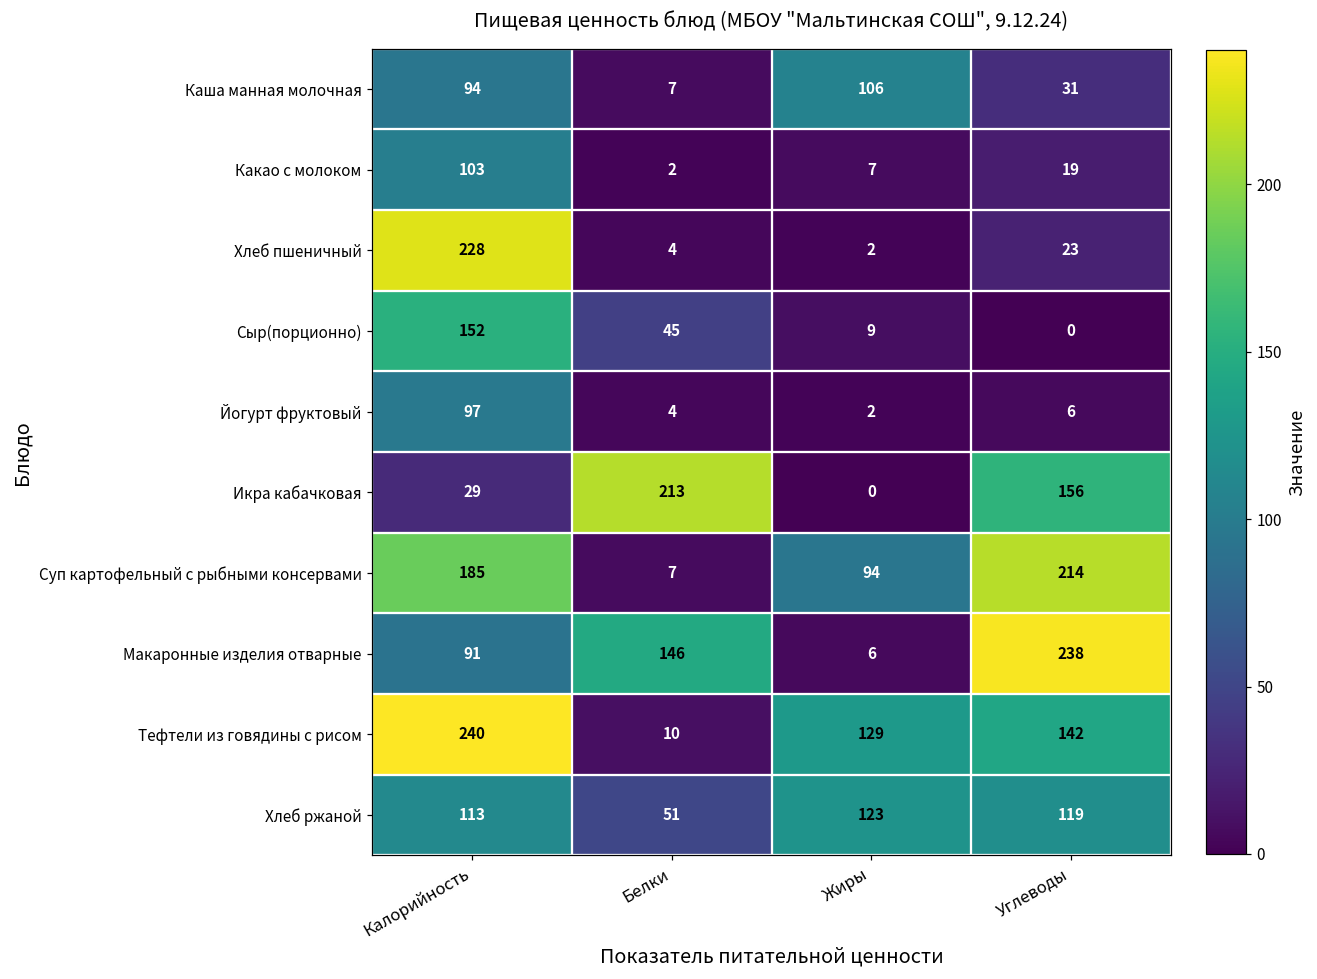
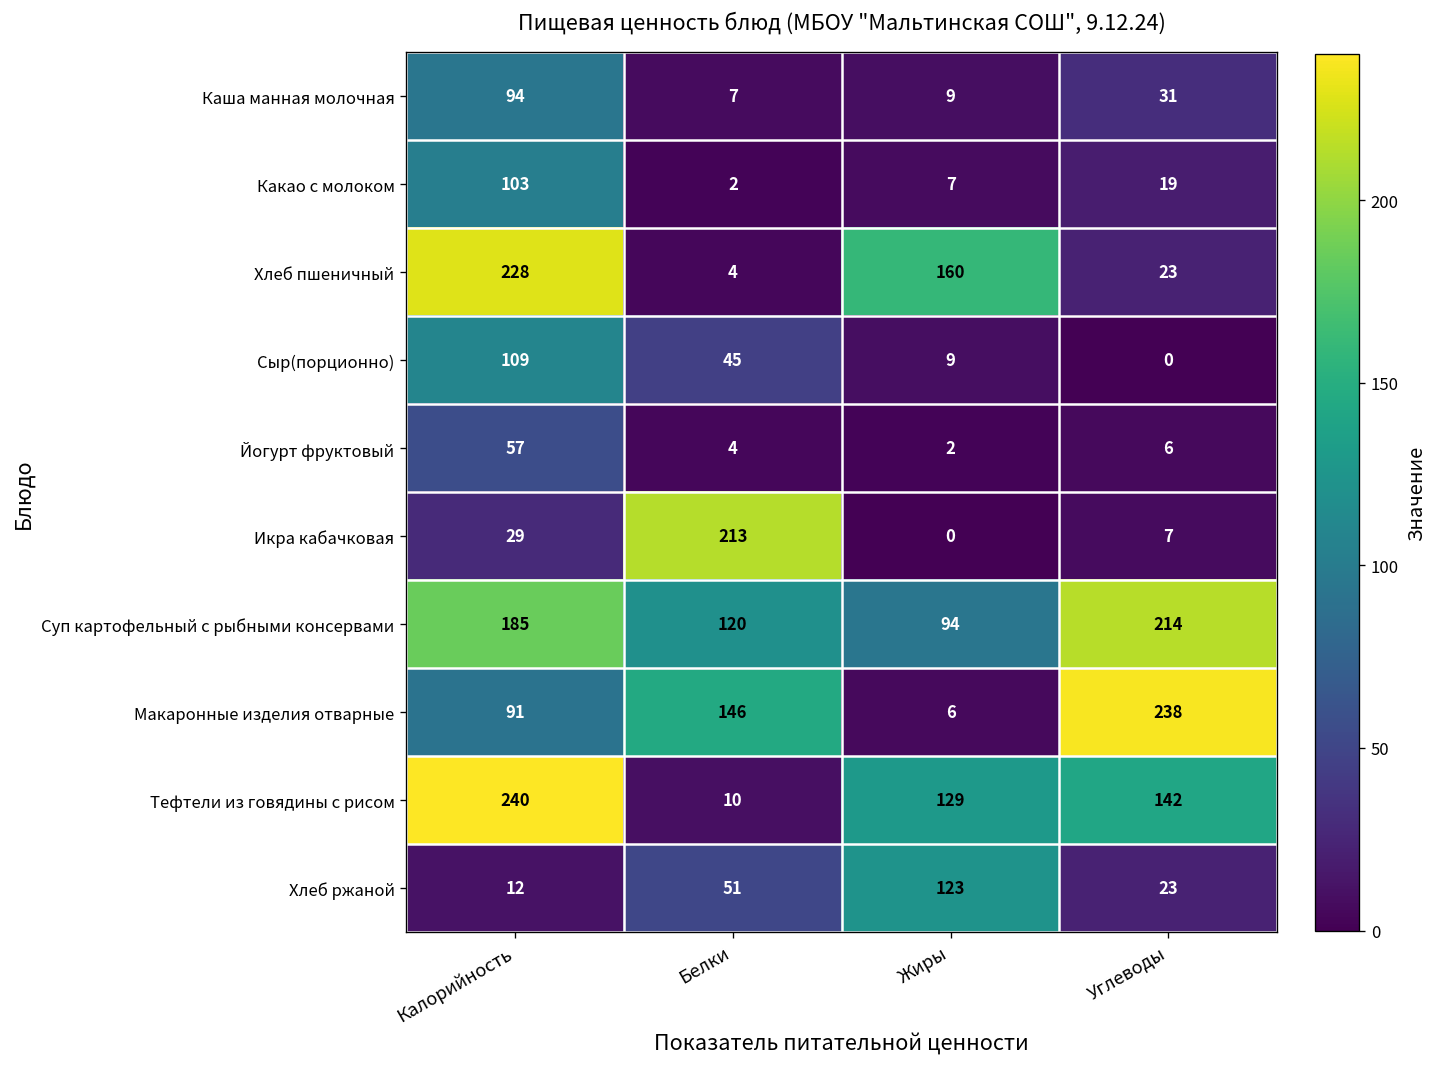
  {
    "Каша манная молочная": {
      "Калорийность": 94,
      "Белки": 7,
-     "Жиры": 106,
+     "Жиры": 9,
      "Углеводы": 31
    },
    "Какао с молоком": {
      "Калорийность": 103,
      "Белки": 2,
      "Жиры": 7,
      "Углеводы": 19
    },
    "Хлеб пшеничный": {
      "Калорийность": 228,
      "Белки": 4,
-     "Жиры": 2,
+     "Жиры": 160,
      "Углеводы": 23
    },
    "Сыр(порционно)": {
-     "Калорийность": 152,
+     "Калорийность": 109,
      "Белки": 45,
      "Жиры": 9,
      "Углеводы": 0
    },
    "Йогурт фруктовый": {
-     "Калорийность": 97,
+     "Калорийность": 57,
      "Белки": 4,
      "Жиры": 2,
      "Углеводы": 6
    },
    "Икра кабачковая": {
      "Калорийность": 29,
      "Белки": 213,
      "Жиры": 0,
-     "Углеводы": 156
+     "Углеводы": 7
    },
    "Суп картофельный с рыбными консервами": {
      "Калорийность": 185,
-     "Белки": 7,
+     "Белки": 120,
      "Жиры": 94,
      "Углеводы": 214
    },
    "Макаронные изделия отварные": {
      "Калорийность": 91,
      "Белки": 146,
      "Жиры": 6,
      "Углеводы": 238
    },
    "Тефтели из говядины с рисом": {
      "Калорийность": 240,
      "Белки": 10,
      "Жиры": 129,
      "Углеводы": 142
    },
    "Хлеб ржаной": {
-     "Калорийность": 113,
+     "Калорийность": 12,
      "Белки": 51,
      "Жиры": 123,
-     "Углеводы": 119
+     "Углеводы": 23
    }
  }
